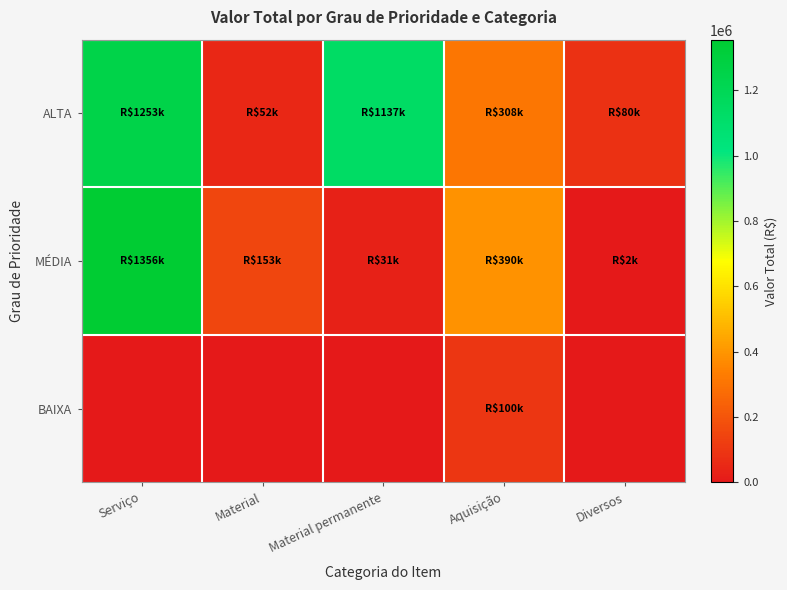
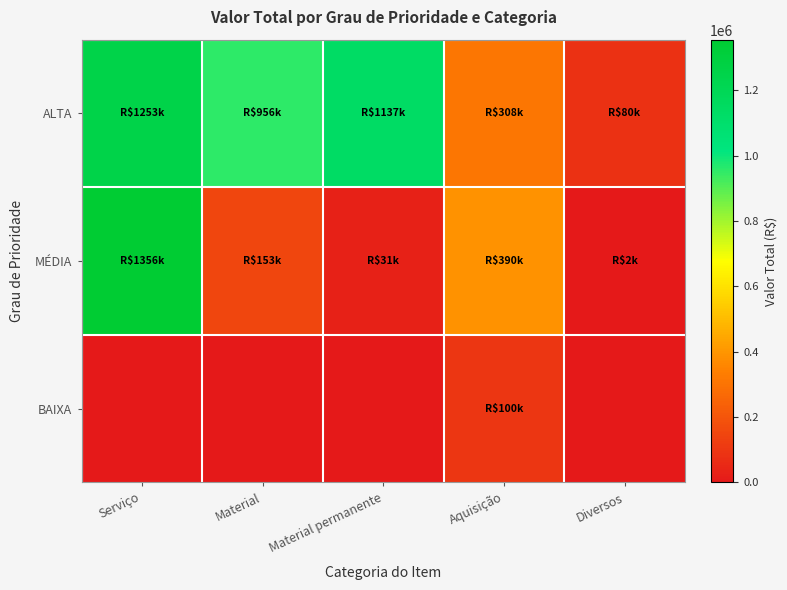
  {
    "ALTA": {
      "Serviço": "$1253k",
-     "Material": "$52k",
+     "Material": "$956k",
      "Material permanente": "$1137k",
      "Aquisição": "$308k",
      "Diversos": "$80k"
    },
    "MÉDIA": {
      "Serviço": "$1356k",
      "Material": "$153k",
      "Material permanente": "$31k",
      "Aquisição": "$390k",
      "Diversos": "$2k"
    },
    "BAIXA": {
      "Aquisição": "$100k"
    }
  }
